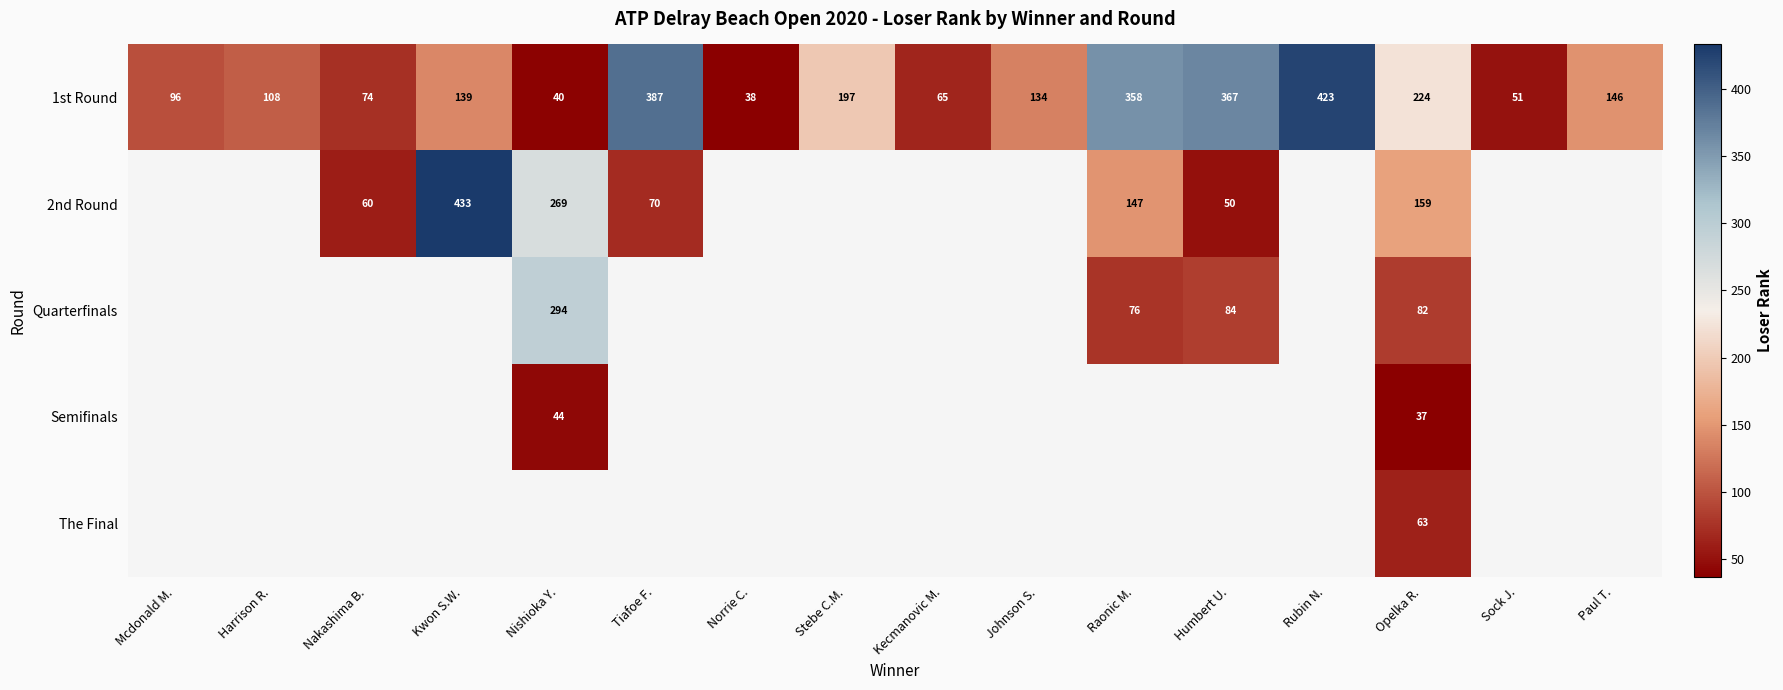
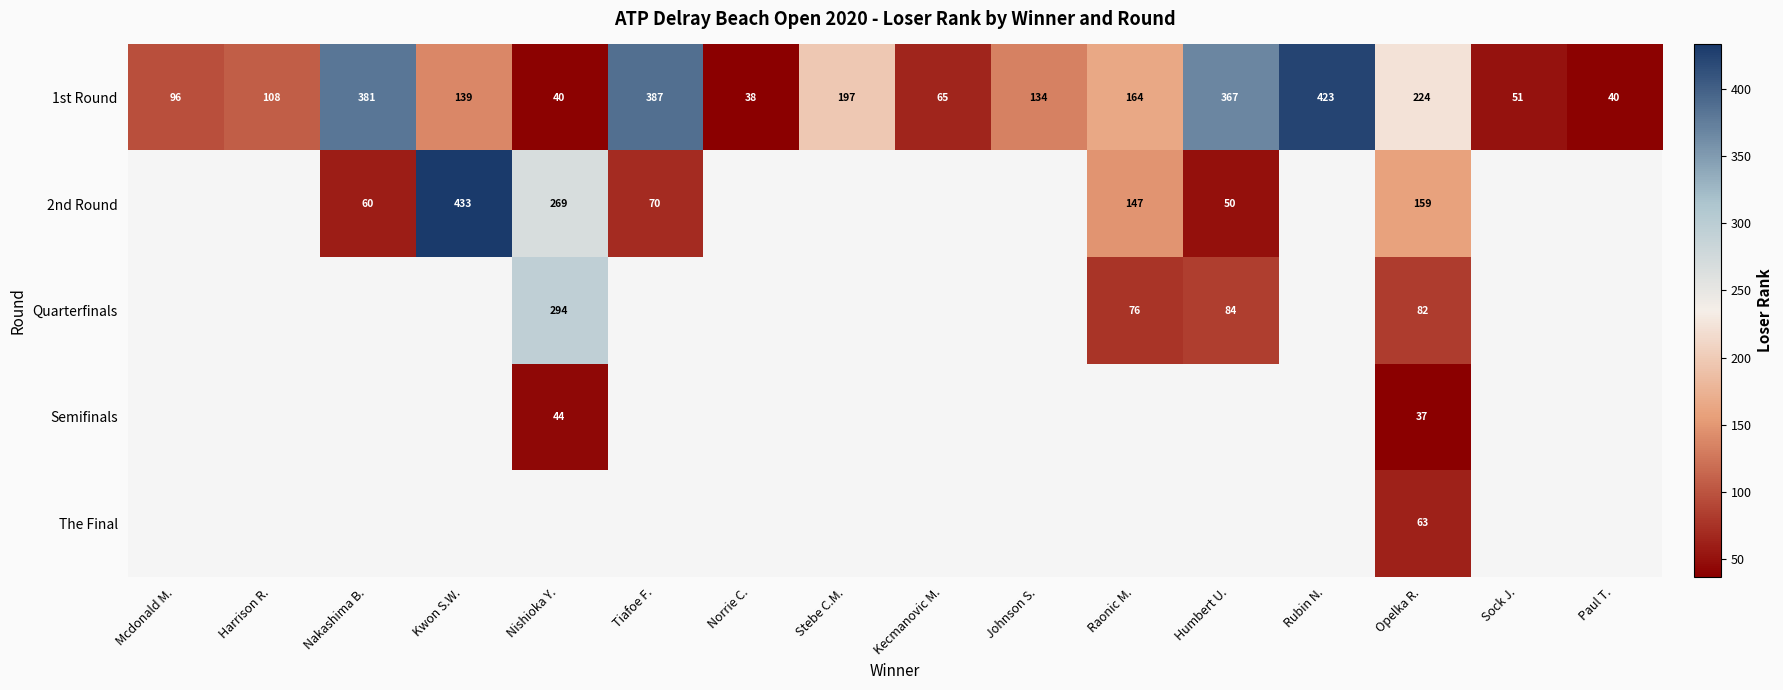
  {
    "1st Round": {
      "Mcdonald M.": 96,
      "Harrison R.": 108,
-     "Nakashima B.": 74,
+     "Nakashima B.": 381,
      "Kwon S.W.": 139,
      "Nishioka Y.": 40,
      "Tiafoe F.": 387,
      "Norrie C.": 38,
      "Stebe C.M.": 197,
      "Kecmanovic M.": 65,
      "Johnson S.": 134,
-     "Raonic M.": 358,
+     "Raonic M.": 164,
      "Humbert U.": 367,
      "Rubin N.": 423,
      "Opelka R.": 224,
      "Sock J.": 51,
-     "Paul T.": 146
+     "Paul T.": 40
    },
    "2nd Round": {
      "Nakashima B.": 60,
      "Kwon S.W.": 433,
      "Nishioka Y.": 269,
      "Tiafoe F.": 70,
      "Raonic M.": 147,
      "Humbert U.": 50,
      "Opelka R.": 159
    },
    "Quarterfinals": {
      "Nishioka Y.": 294,
      "Raonic M.": 76,
      "Humbert U.": 84,
      "Opelka R.": 82
    },
    "Semifinals": {
      "Nishioka Y.": 44,
      "Opelka R.": 37
    },
    "The Final": {
      "Opelka R.": 63
    }
  }
